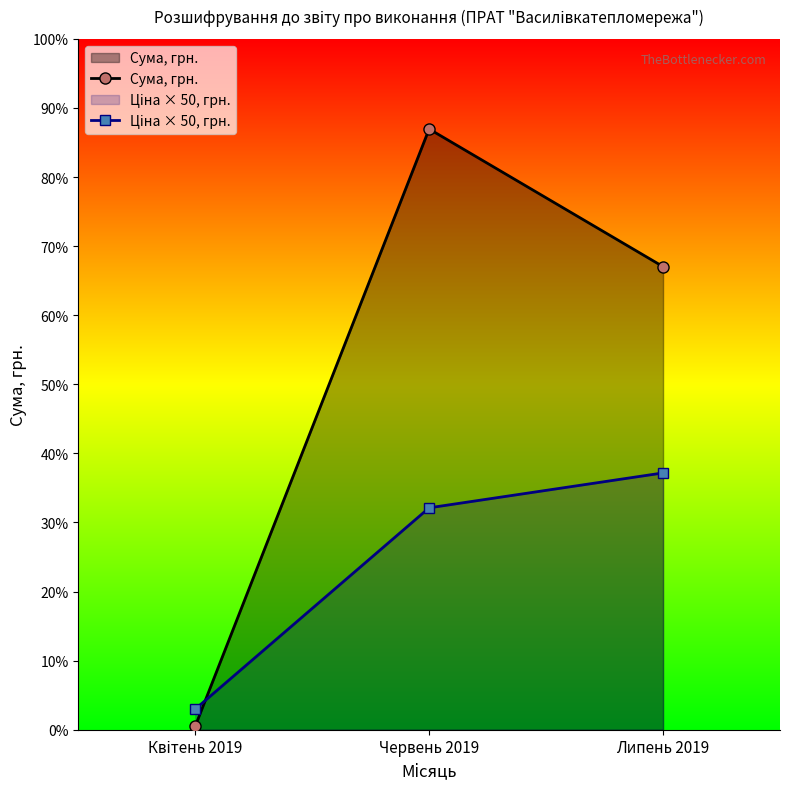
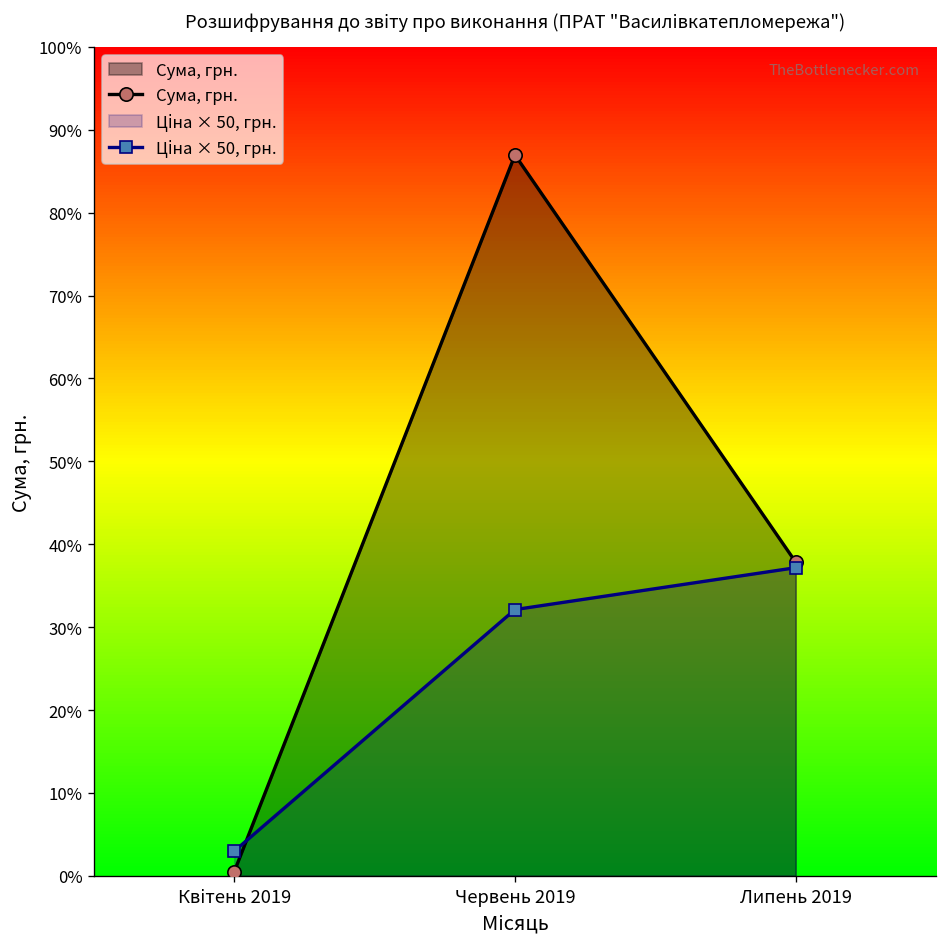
  {
    "Сума, грн.": {
      "Квітень 2019": "1%",
      "Червень 2019": "87%",
-     "Липень 2019": "67%"
+     "Липень 2019": "38%"
    },
    "Ціна × 50, грн.": {
      "Квітень 2019": "3%",
      "Червень 2019": "32%",
      "Липень 2019": "37%"
    }
  }
